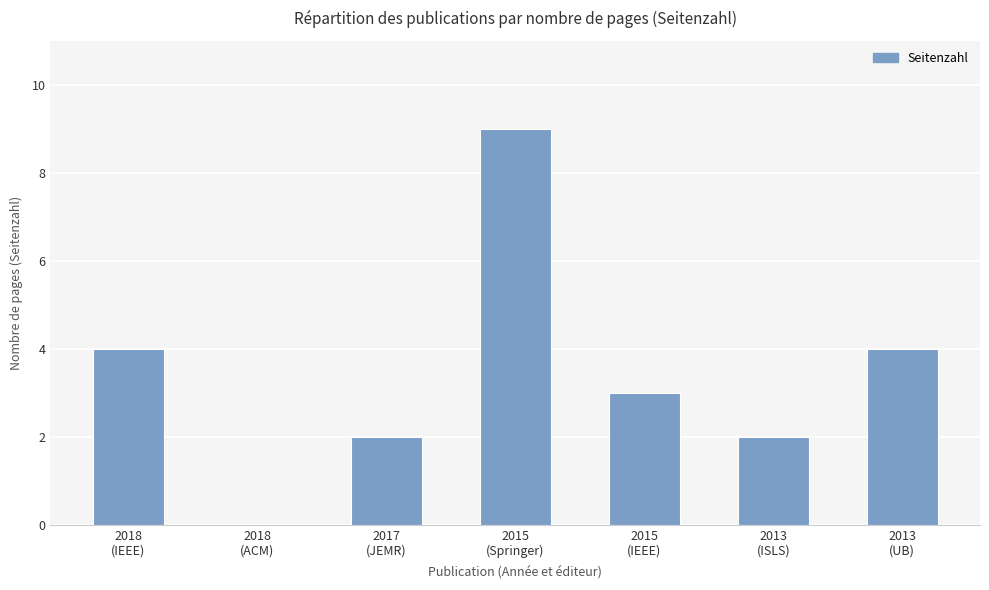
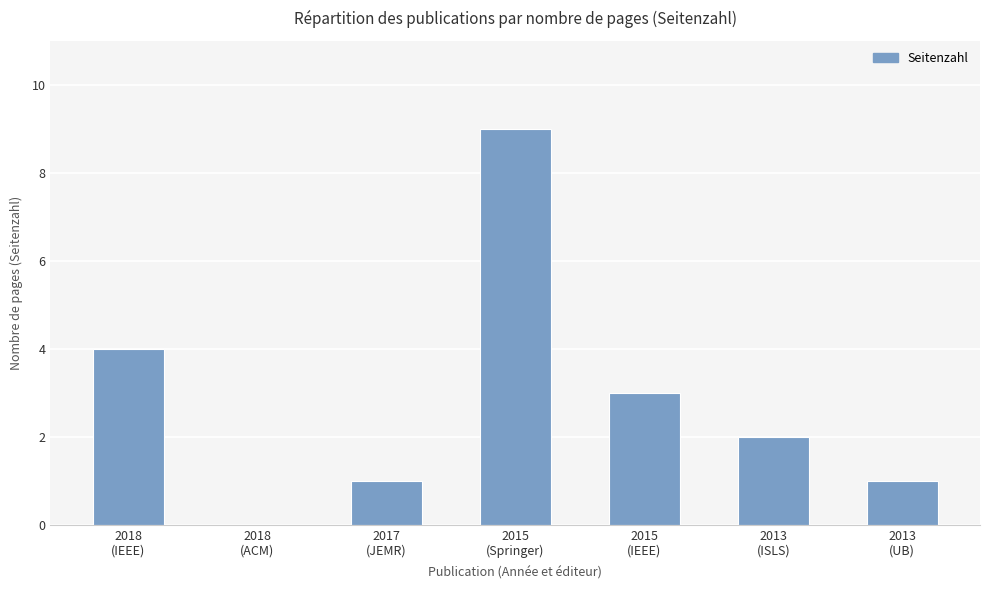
  {
    "2018 (IEEE)": 4,
    "2018 (ACM)": 0,
-   "2017 (JEMR)": 2,
+   "2017 (JEMR)": 1,
    "2015 (Springer)": 9,
    "2015 (IEEE)": 3,
    "2013 (ISLS)": 2,
-   "2013 (UB)": 4
+   "2013 (UB)": 1
  }
